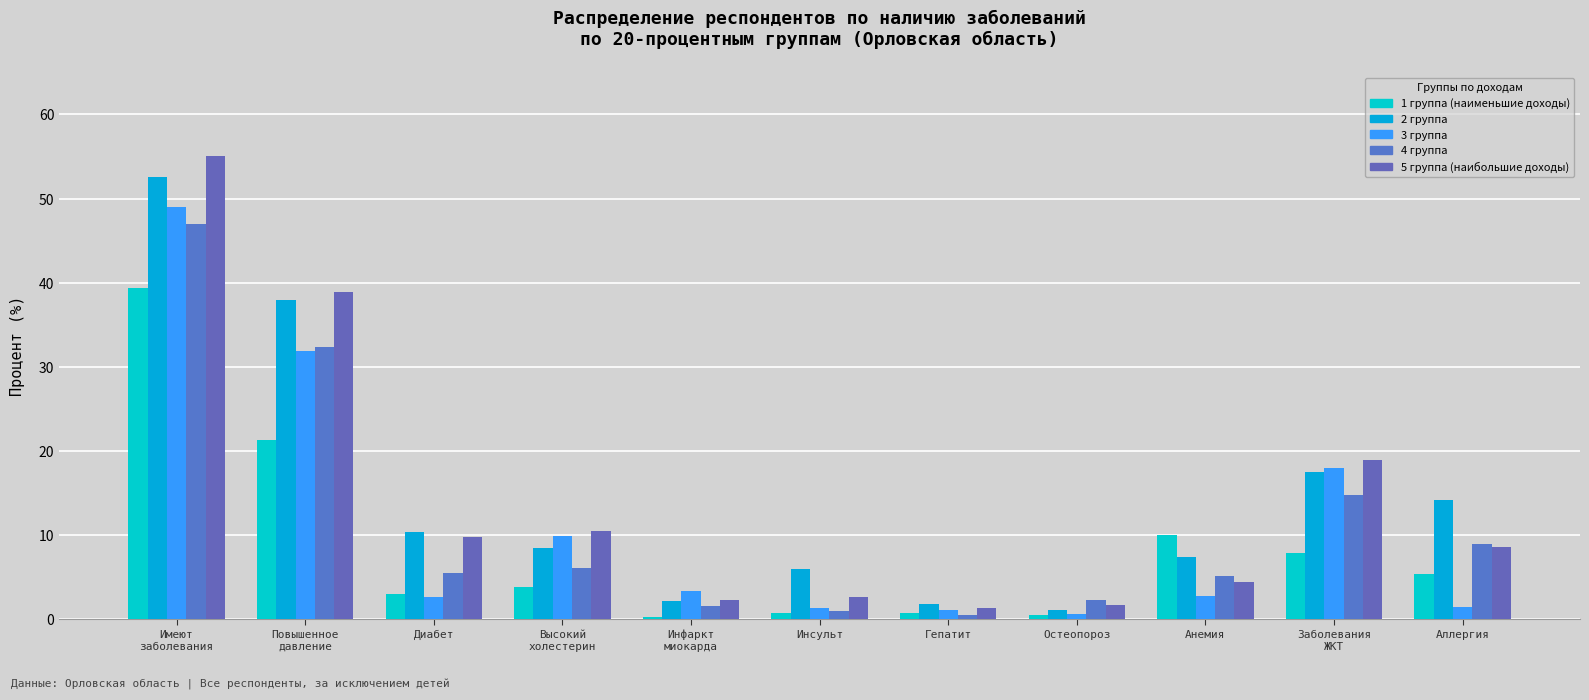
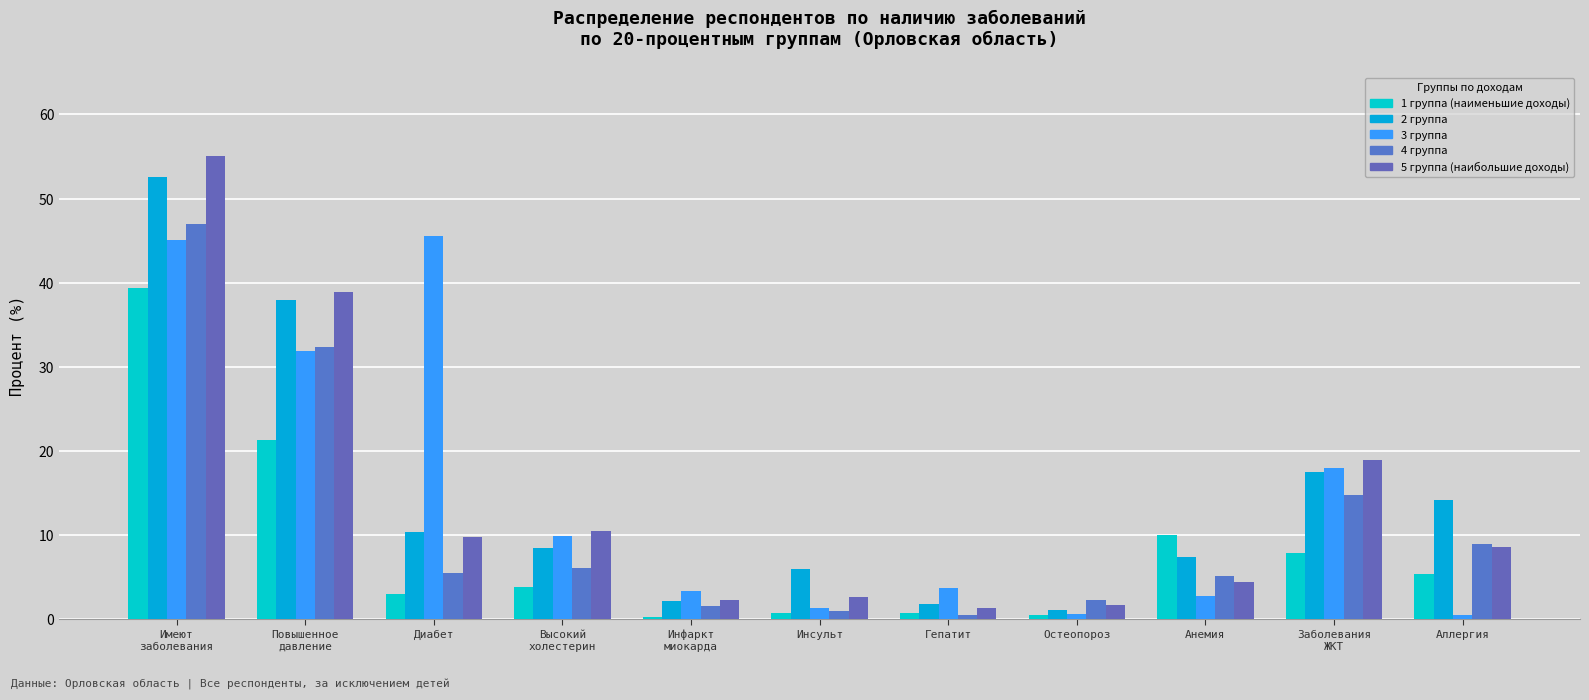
  {
    "3 группа": {
-     "Имеют заболевания": 49,
+     "Имеют заболевания": 45,
      "Повышенное давление": 32,
-     "Диабет": 3,
+     "Диабет": 46,
      "Высокий холестерин": 10,
      "Инфаркт миокарда": 3,
      "Инсульт": 1,
-     "Гепатит": 1,
+     "Гепатит": 4,
      "Остеопороз": 1,
      "Анемия": 3,
      "Заболевания ЖКТ": 18,
-     "Аллергия": 1
+     "Аллергия": 0
    }
  }
